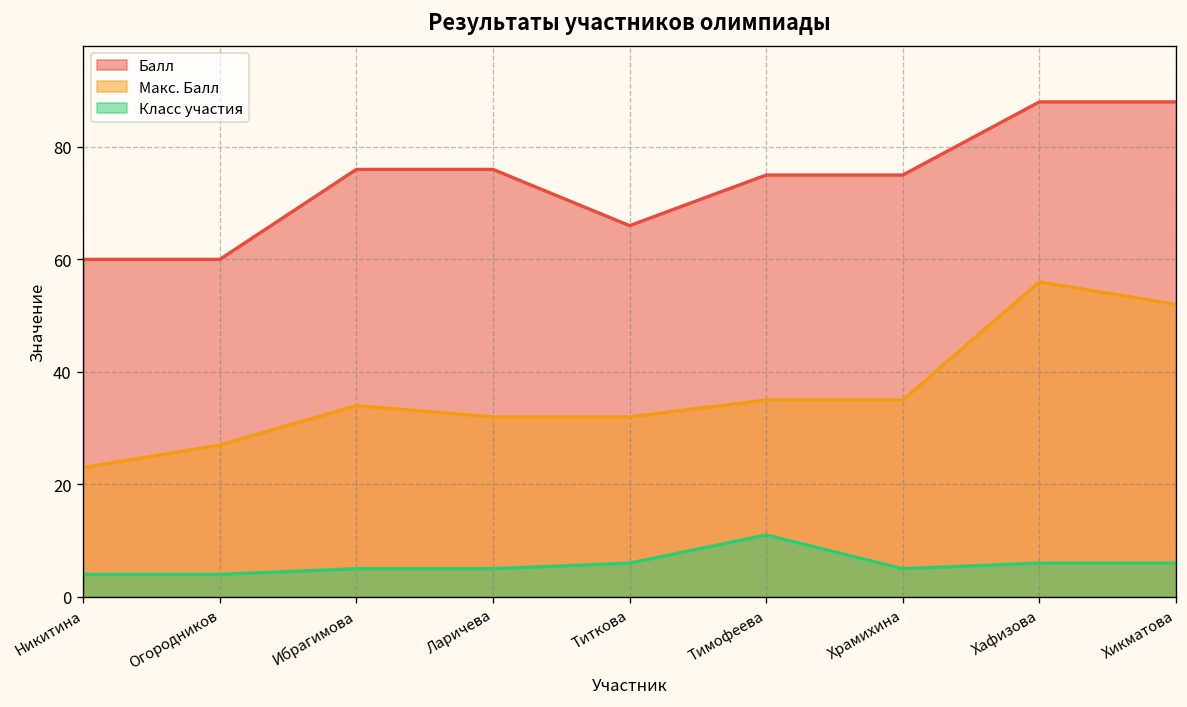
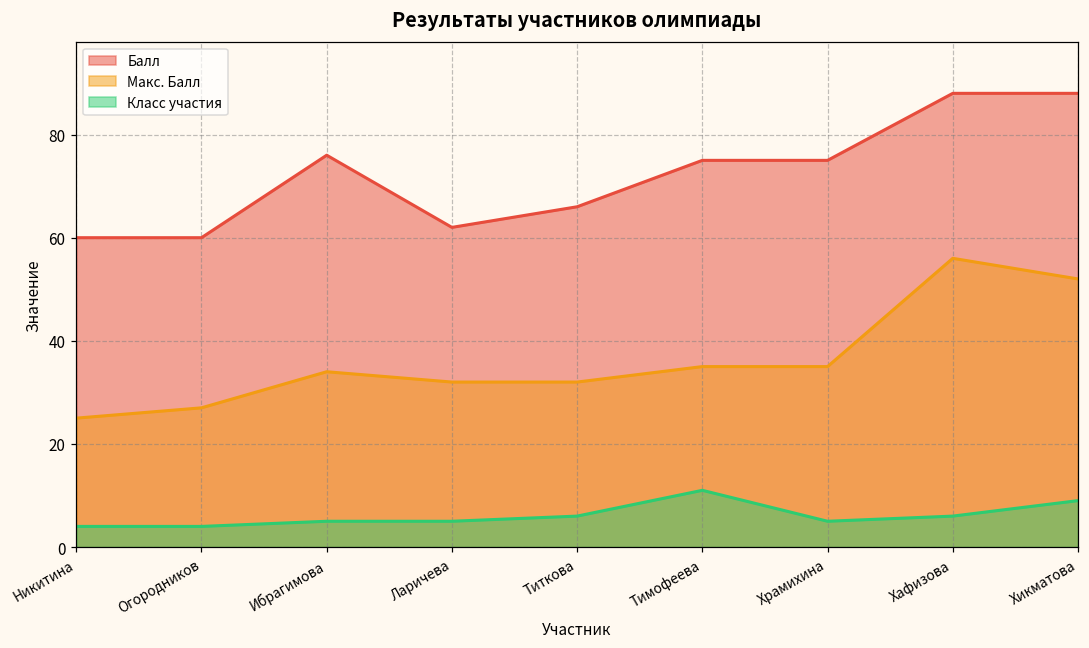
  {
    "Балл": {
      "Никитина": 60,
      "Огородников": 60,
      "Ибрагимова": 76,
-     "Ларичева": 76,
+     "Ларичева": 62,
      "Титкова": 66,
      "Тимофеева": 75,
      "Храмихина": 75,
      "Хафизова": 88,
      "Хикматова": 88
    },
    "Макс. Балл": {
-     "Никитина": 23,
+     "Никитина": 25,
      "Огородников": 27,
      "Ибрагимова": 34,
      "Ларичева": 32,
      "Титкова": 32,
      "Тимофеева": 35,
      "Храмихина": 35,
      "Хафизова": 56,
      "Хикматова": 52
    },
    "Класс участия": {
      "Никитина": 4,
      "Огородников": 4,
      "Ибрагимова": 5,
      "Ларичева": 5,
      "Титкова": 6,
      "Тимофеева": 11,
      "Храмихина": 5,
      "Хафизова": 6,
-     "Хикматова": 6
+     "Хикматова": 9
    }
  }
